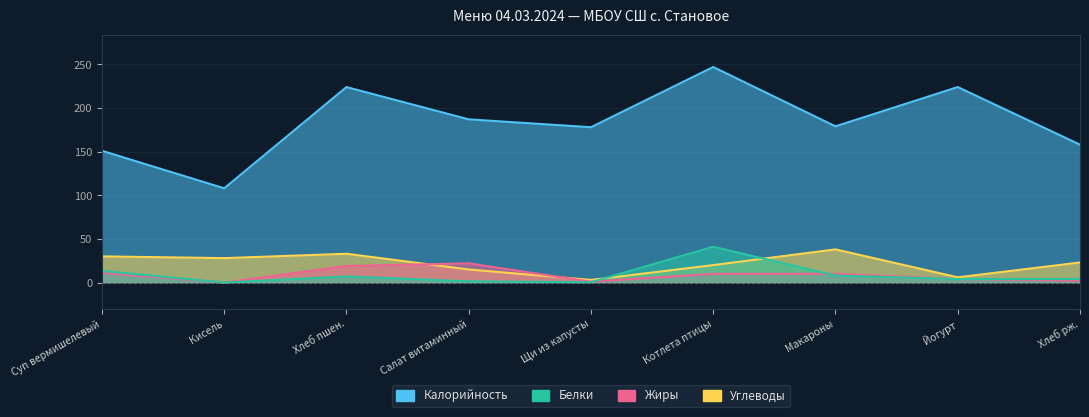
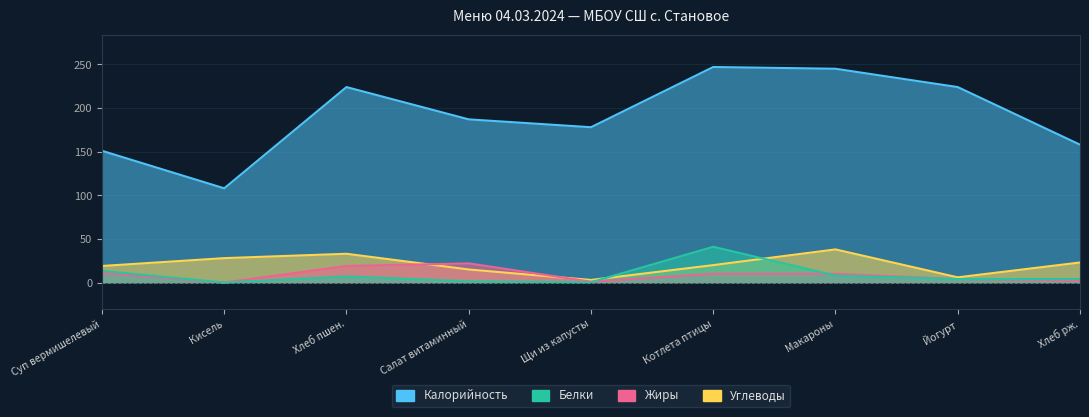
  {
    "Калорийность": {
      "Суп вермишелевый": 150,
      "Кисель": 110,
      "Хлеб пшен.": 220,
      "Салат витаминный": 190,
      "Щи из капусты": 180,
      "Котлета птицы": 250,
-     "Макароны": 180,
+     "Макароны": 250,
      "Йогурт": 220,
      "Хлеб рж.": 160
    },
    "Углеводы": {
-     "Суп вермишелевый": 30,
+     "Суп вермишелевый": 20,
      "Кисель": 30,
      "Хлеб пшен.": 30,
      "Салат витаминный": 20,
      "Котлета птицы": 20,
      "Макароны": 40,
      "Хлеб рж.": 20
    },
    "Жиры": {
      "Хлеб пшен.": 20,
      "Салат витаминный": 20,
      "Котлета птицы": 10
    },
    "Белки": {
      "Хлеб пшен.": 10,
      "Салат витаминный": 0,
      "Котлета птицы": 40
    }
  }
